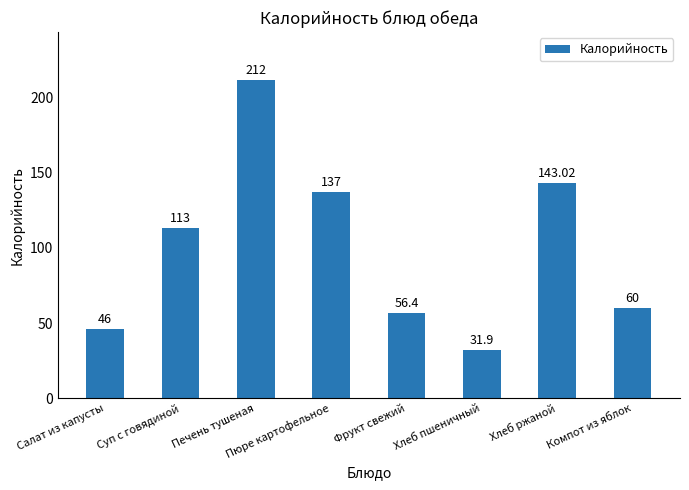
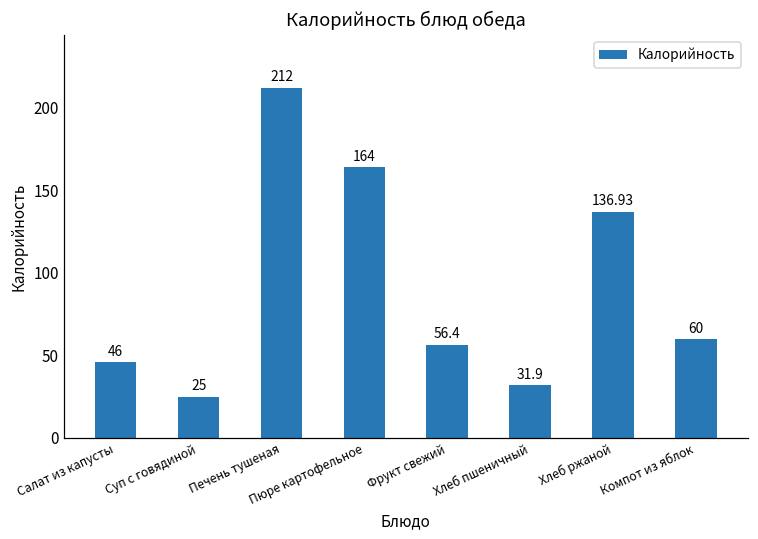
  {
    "Салат из капусты": 46,
-   "Суп с говядиной": 113,
+   "Суп с говядиной": 25,
    "Печень тушеная": 212,
-   "Пюре картофельное": 137,
+   "Пюре картофельное": 164,
    "Фрукт свежий": 56.4,
    "Хлеб пшеничный": 31.9,
-   "Хлеб ржаной": 143.02,
+   "Хлеб ржаной": 136.93,
    "Компот из яблок": 60
  }
